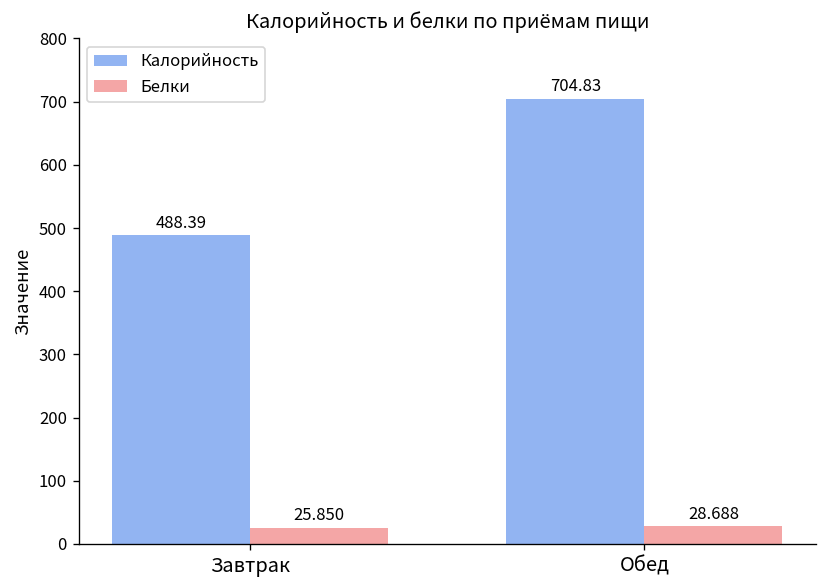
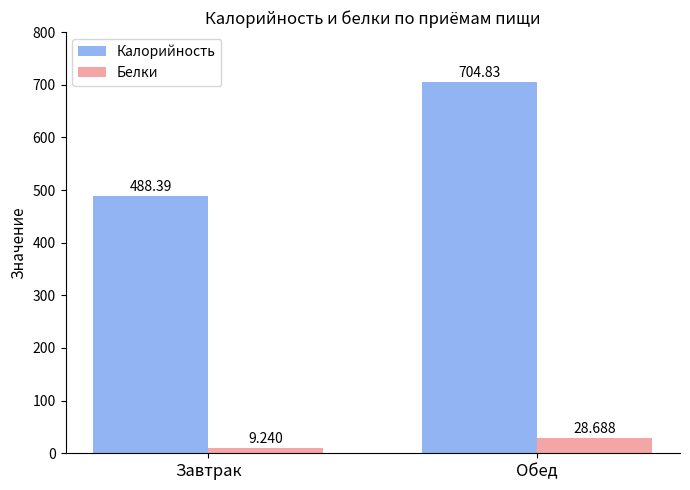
  {
    "Калорийность": {
      "Завтрак": 488.39,
      "Обед": 704.83
    },
    "Белки": {
-     "Завтрак": 25.850,
+     "Завтрак": 9.240,
      "Обед": 28.688
    }
  }
